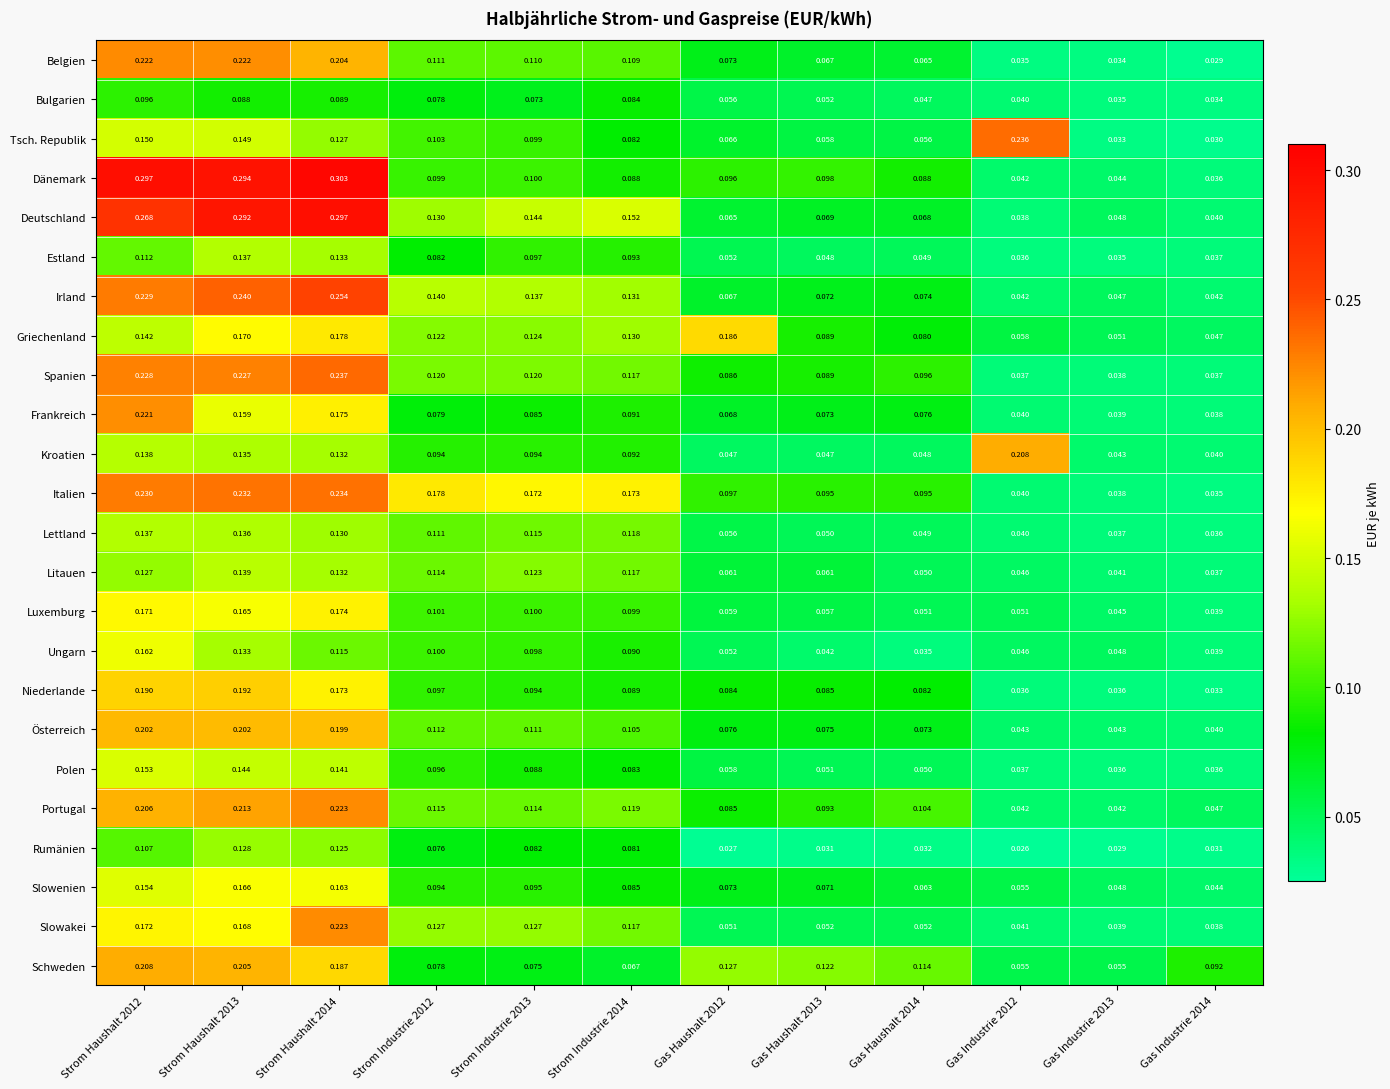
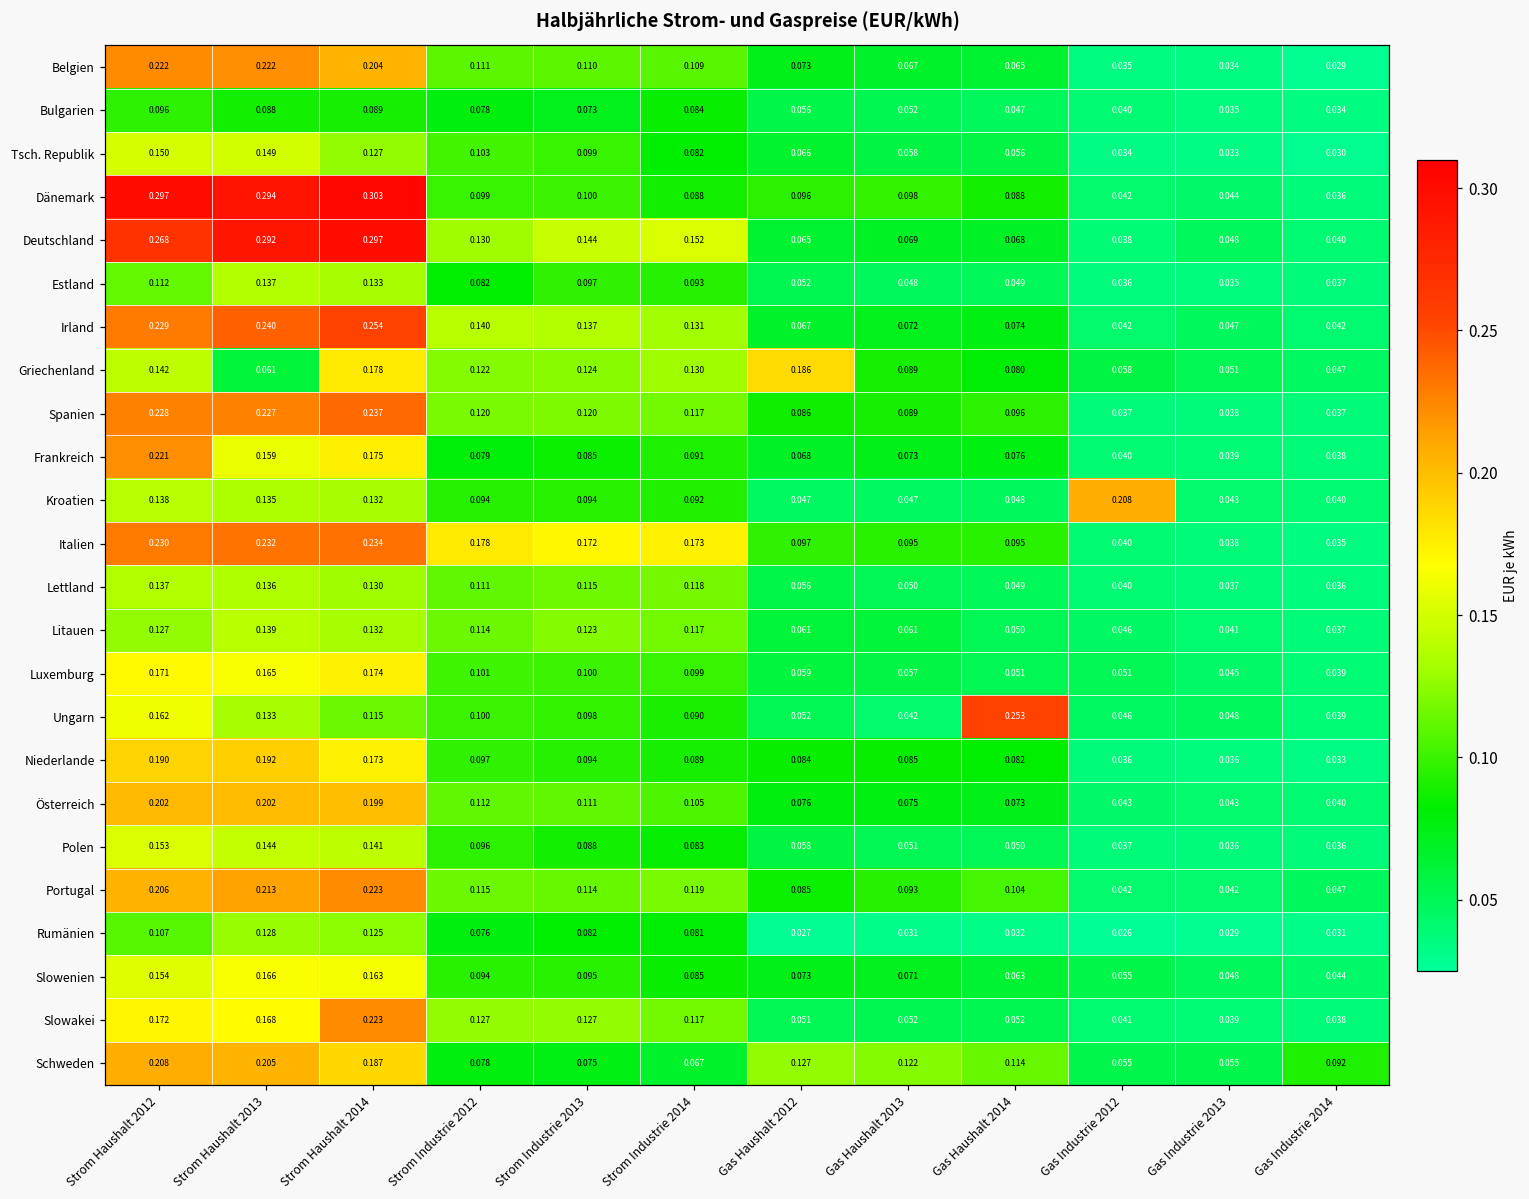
  {
    "Tsch. Republik": {
      "Strom Haushalt 2012": 0.150,
      "Strom Haushalt 2013": 0.149,
      "Strom Haushalt 2014": 0.127,
      "Strom Industrie 2012": 0.103,
      "Strom Industrie 2013": 0.099,
      "Strom Industrie 2014": 0.082,
      "Gas Haushalt 2012": 0.066,
      "Gas Haushalt 2013": 0.058,
      "Gas Haushalt 2014": 0.056,
-     "Gas Industrie 2012": 0.236,
+     "Gas Industrie 2012": 0.034,
      "Gas Industrie 2013": 0.033,
      "Gas Industrie 2014": 0.030
    },
    "Griechenland": {
      "Strom Haushalt 2012": 0.142,
-     "Strom Haushalt 2013": 0.170,
+     "Strom Haushalt 2013": 0.061,
      "Strom Haushalt 2014": 0.178,
      "Strom Industrie 2012": 0.122,
      "Strom Industrie 2013": 0.124,
      "Strom Industrie 2014": 0.130,
      "Gas Haushalt 2012": 0.186,
      "Gas Haushalt 2013": 0.089,
      "Gas Haushalt 2014": 0.080,
      "Gas Industrie 2012": 0.058,
      "Gas Industrie 2013": 0.051,
      "Gas Industrie 2014": 0.047
    },
    "Ungarn": {
      "Strom Haushalt 2012": 0.162,
      "Strom Haushalt 2013": 0.133,
      "Strom Haushalt 2014": 0.115,
      "Strom Industrie 2012": 0.100,
      "Strom Industrie 2013": 0.098,
      "Strom Industrie 2014": 0.090,
      "Gas Haushalt 2012": 0.052,
      "Gas Haushalt 2013": 0.042,
-     "Gas Haushalt 2014": 0.035,
+     "Gas Haushalt 2014": 0.253,
      "Gas Industrie 2012": 0.046,
      "Gas Industrie 2013": 0.048,
      "Gas Industrie 2014": 0.039
    }
  }
